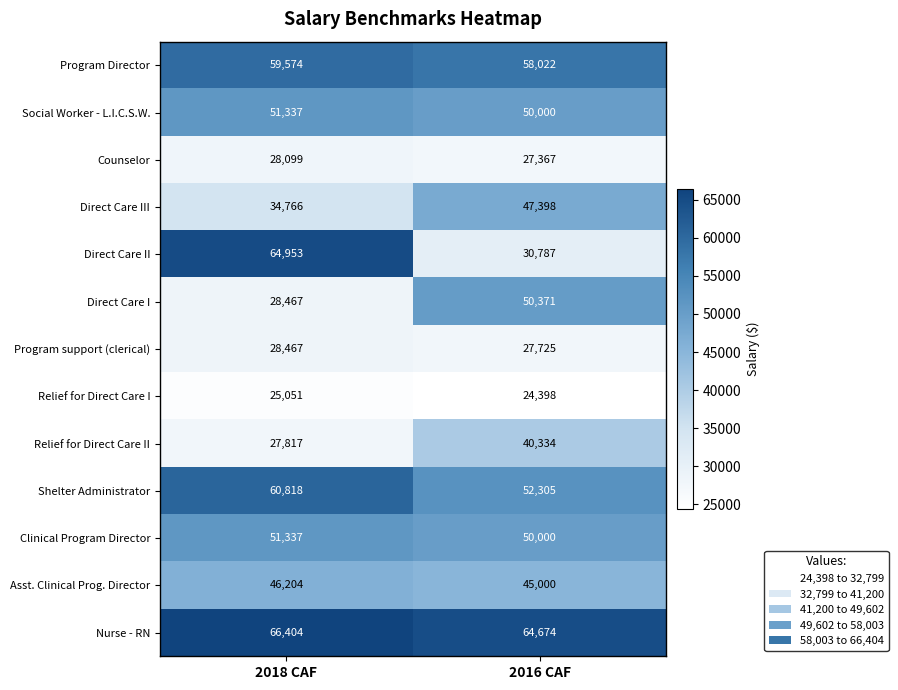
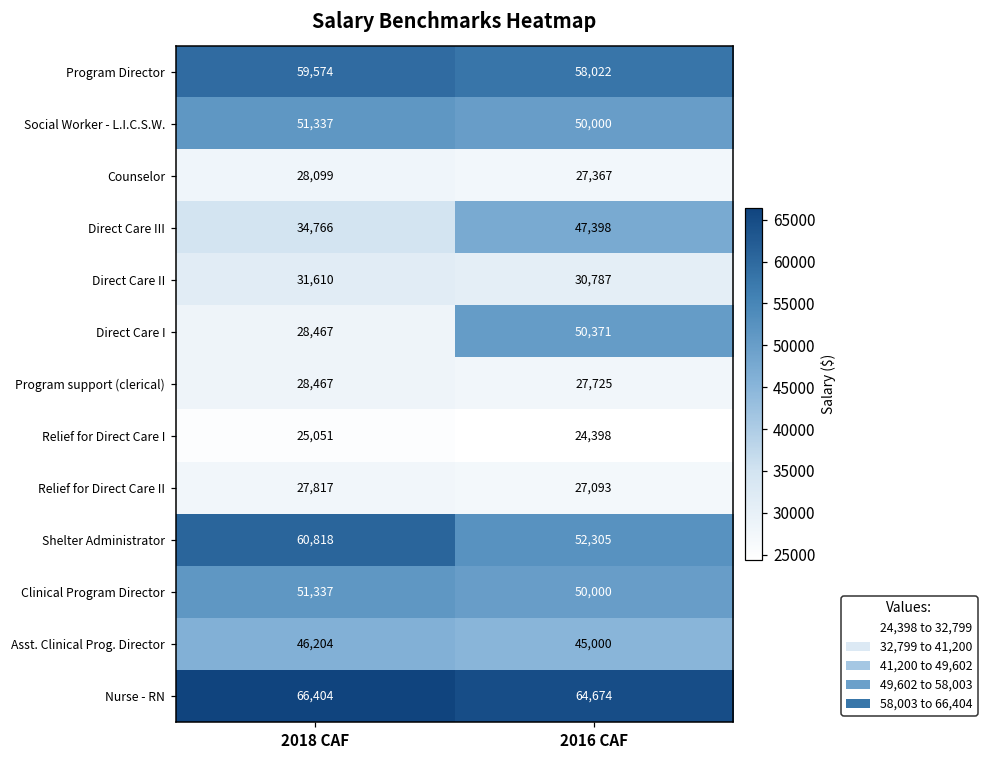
  {
    "Program Director": {
      "2018 CAF": "59,574",
      "2016 CAF": "58,022"
    },
    "Social Worker - L.I.C.S.W.": {
      "2018 CAF": "51,337",
      "2016 CAF": "50,000"
    },
    "Counselor": {
      "2018 CAF": "28,099",
      "2016 CAF": "27,367"
    },
    "Direct Care III": {
      "2018 CAF": "34,766",
      "2016 CAF": "47,398"
    },
    "Direct Care II": {
-     "2018 CAF": "64,953",
+     "2018 CAF": "31,610",
      "2016 CAF": "30,787"
    },
    "Direct Care I": {
      "2018 CAF": "28,467",
      "2016 CAF": "50,371"
    },
    "Program support (clerical)": {
      "2018 CAF": "28,467",
      "2016 CAF": "27,725"
    },
    "Relief for Direct Care I": {
      "2018 CAF": "25,051",
      "2016 CAF": "24,398"
    },
    "Relief for Direct Care II": {
      "2018 CAF": "27,817",
-     "2016 CAF": "40,334"
+     "2016 CAF": "27,093"
    },
    "Shelter Administrator": {
      "2018 CAF": "60,818",
      "2016 CAF": "52,305"
    },
    "Clinical Program Director": {
      "2018 CAF": "51,337",
      "2016 CAF": "50,000"
    },
    "Asst. Clinical Prog. Director": {
      "2018 CAF": "46,204",
      "2016 CAF": "45,000"
    },
    "Nurse - RN": {
      "2018 CAF": "66,404",
      "2016 CAF": "64,674"
    }
  }
